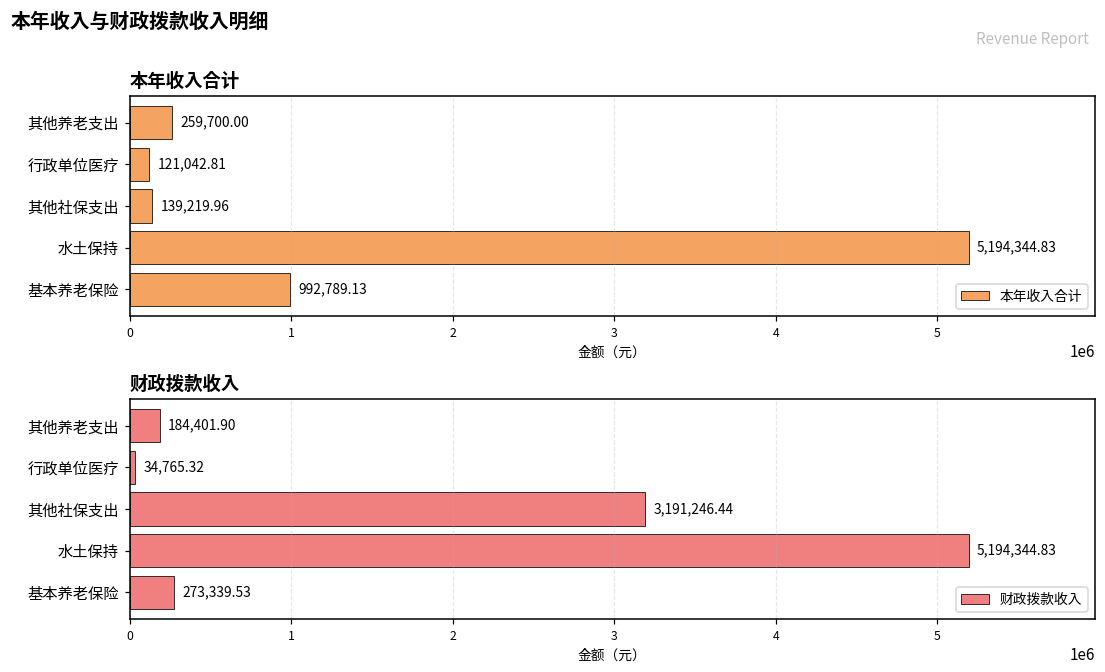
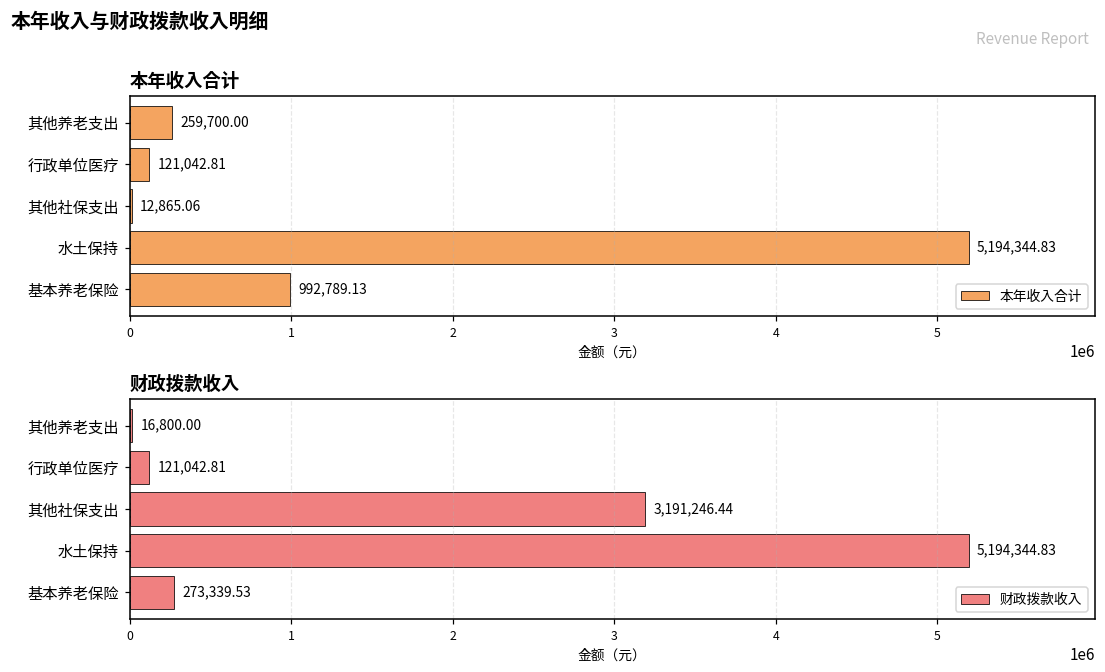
  {
    "本年收入合计": {
      "其他养老支出": "259,700.00",
      "行政单位医疗": "121,042.81",
-     "其他社保支出": "139,219.96",
+     "其他社保支出": "12,865.06",
      "水土保持": "5,194,344.83",
      "基本养老保险": "992,789.13"
    },
    "财政拨款收入": {
-     "其他养老支出": "184,401.90",
-     "行政单位医疗": "34,765.32",
+     "其他养老支出": "16,800.00",
+     "行政单位医疗": "121,042.81",
      "其他社保支出": "3,191,246.44",
      "水土保持": "5,194,344.83",
      "基本养老保险": "273,339.53"
    }
  }
